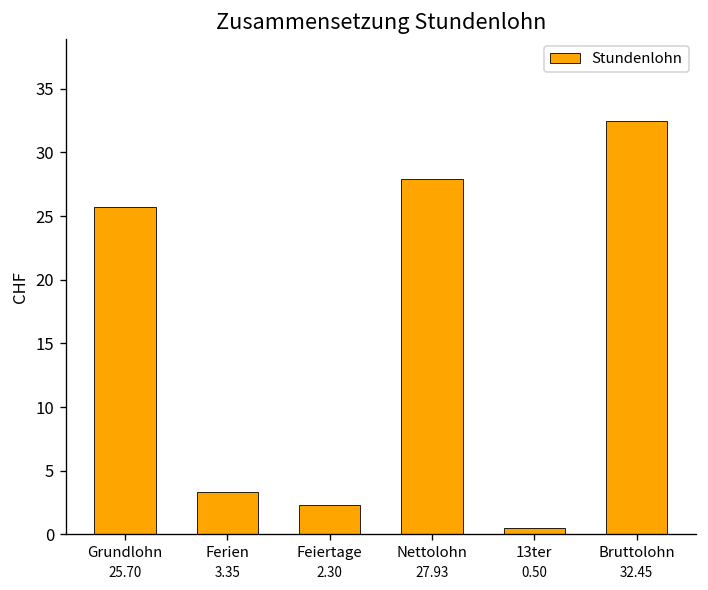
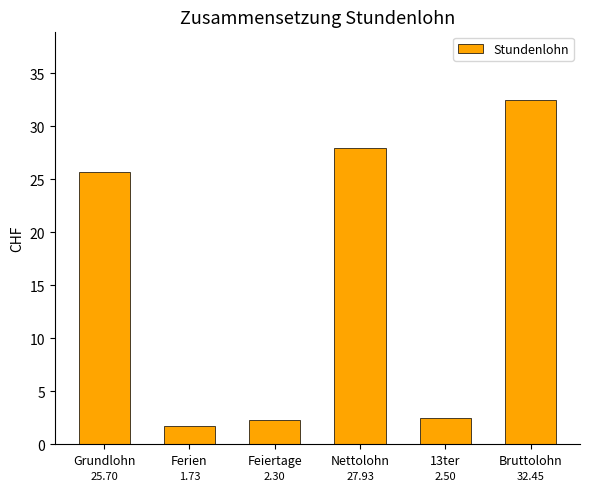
  {
-   "Ferien": 3.35,
-   "13ter": 0.50
+   "Ferien": 1.73,
+   "13ter": 2.50
  }
